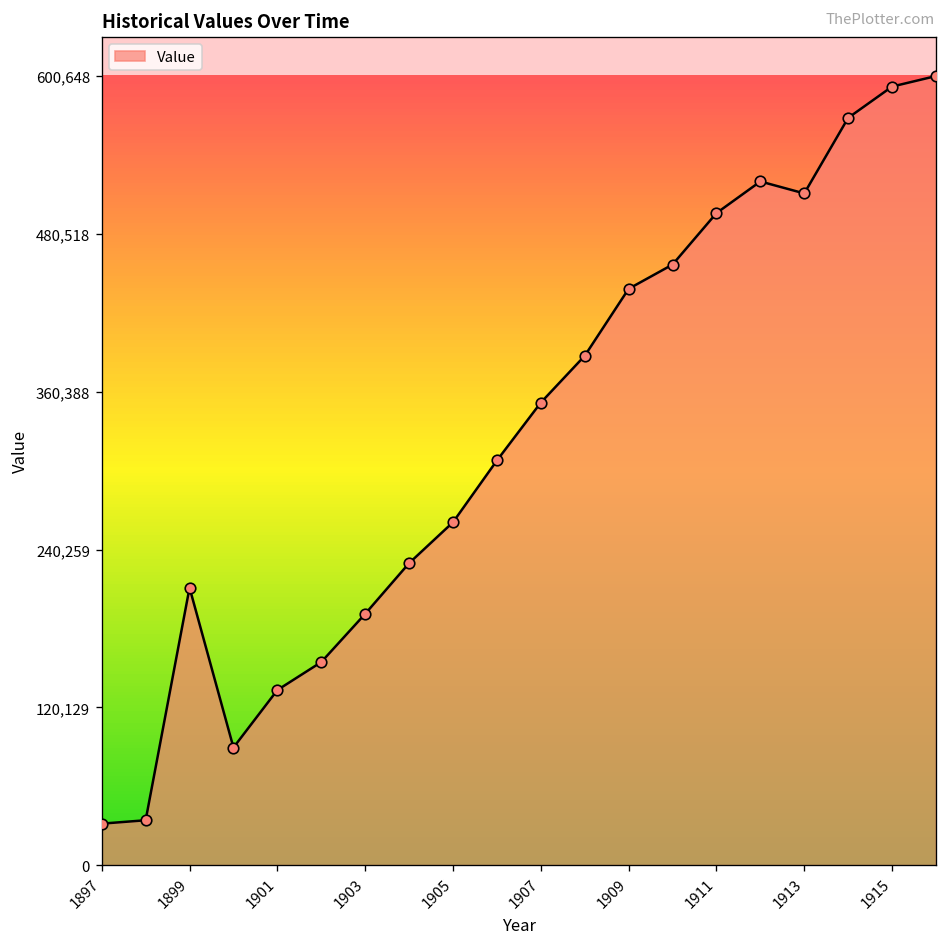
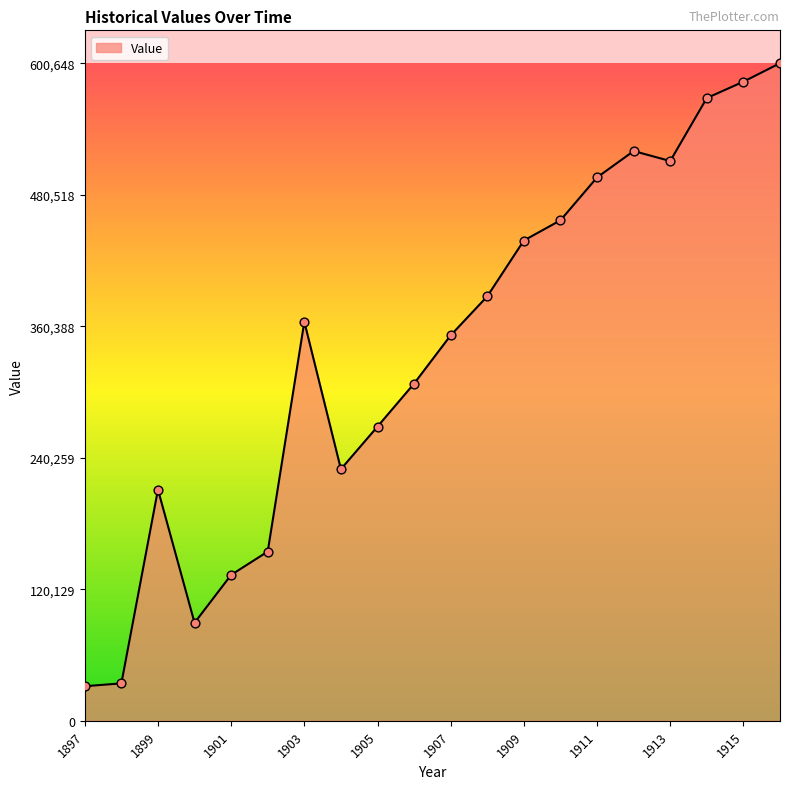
  {
    "1897": "32,000",
    "1899": "211,000",
    "1901": "133,000",
-   "1903": "191,000",
-   "1905": "261,000",
+   "1903": "364,000",
+   "1905": "269,000",
    "1907": "352,000",
    "1909": "439,000",
    "1911": "496,000",
    "1913": "511,000",
-   "1915": "593,000"
+   "1915": "584,000"
  }
